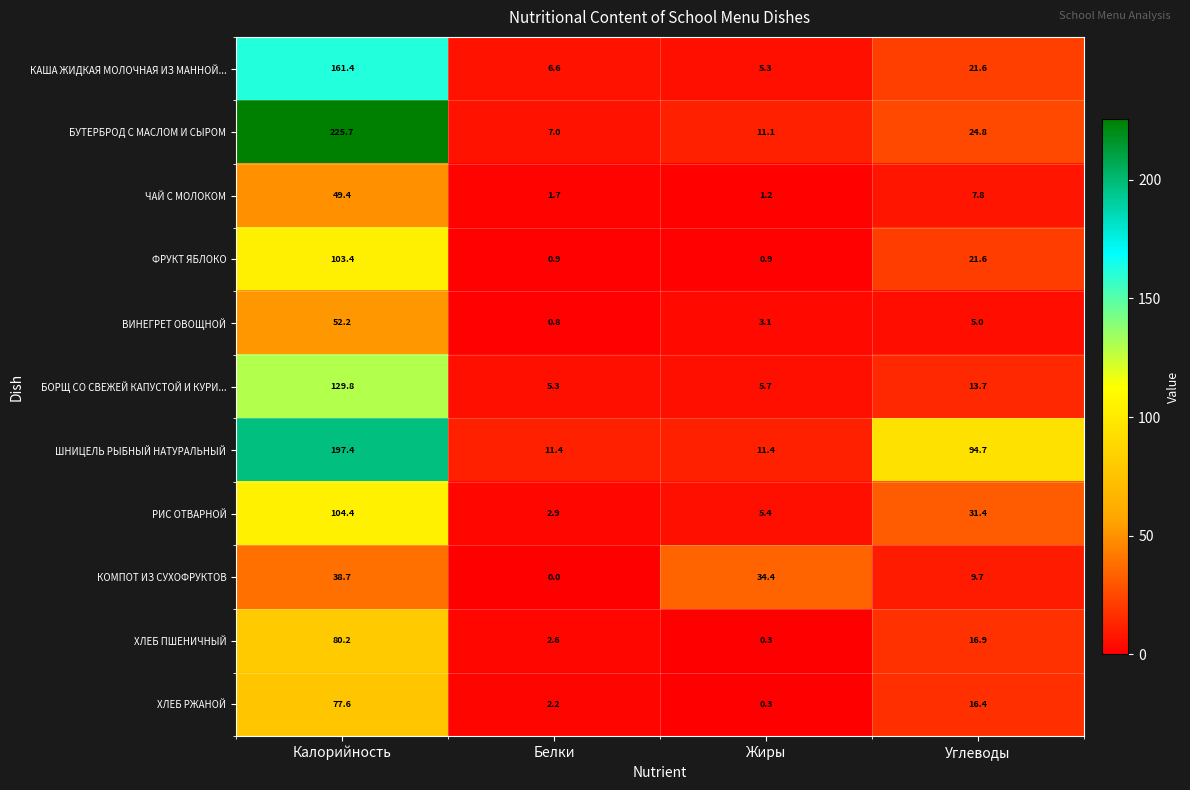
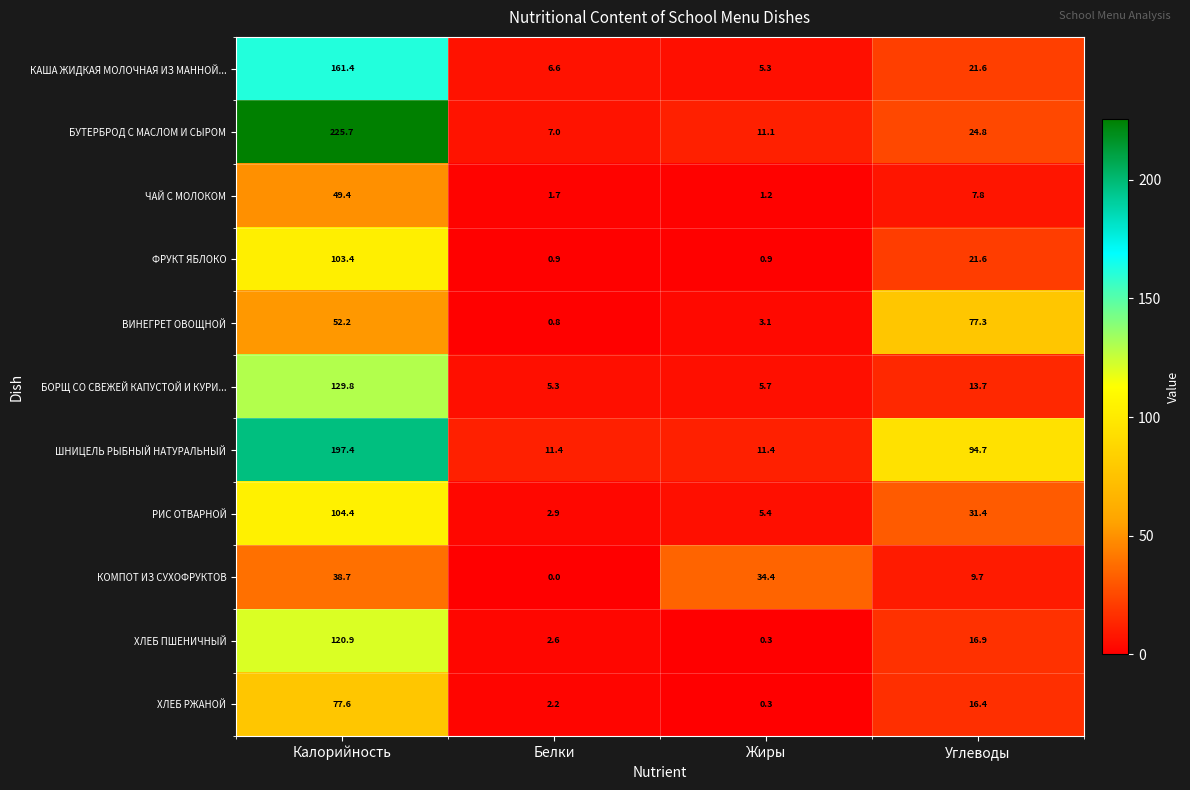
  {
    "КАША ЖИДКАЯ МОЛОЧНАЯ ИЗ МАННОЙ...": {
      "Калорийность": 161.4,
      "Белки": 6.6,
      "Жиры": 5.3,
      "Углеводы": 21.6
    },
    "БУТЕРБРОД С МАСЛОМ И СЫРОМ": {
      "Калорийность": 225.7,
      "Белки": 7.0,
      "Жиры": 11.1,
      "Углеводы": 24.8
    },
    "ЧАЙ С МОЛОКОМ": {
      "Калорийность": 49.4,
      "Белки": 1.7,
      "Жиры": 1.2,
      "Углеводы": 7.8
    },
    "ФРУКТ ЯБЛОКО": {
      "Калорийность": 103.4,
      "Белки": 0.9,
      "Жиры": 0.9,
      "Углеводы": 21.6
    },
    "ВИНЕГРЕТ ОВОЩНОЙ": {
      "Калорийность": 52.2,
      "Белки": 0.8,
      "Жиры": 3.1,
-     "Углеводы": 5.0
+     "Углеводы": 77.3
    },
    "БОРЩ СО СВЕЖЕЙ КАПУСТОЙ И КУРИ...": {
      "Калорийность": 129.8,
      "Белки": 5.3,
      "Жиры": 5.7,
      "Углеводы": 13.7
    },
    "ШНИЦЕЛЬ РЫБНЫЙ НАТУРАЛЬНЫЙ": {
      "Калорийность": 197.4,
      "Белки": 11.4,
      "Жиры": 11.4,
      "Углеводы": 94.7
    },
    "РИС ОТВАРНОЙ": {
      "Калорийность": 104.4,
      "Белки": 2.9,
      "Жиры": 5.4,
      "Углеводы": 31.4
    },
    "КОМПОТ ИЗ СУХОФРУКТОВ": {
      "Калорийность": 38.7,
      "Белки": 0.0,
      "Жиры": 34.4,
      "Углеводы": 9.7
    },
    "ХЛЕБ ПШЕНИЧНЫЙ": {
-     "Калорийность": 80.2,
+     "Калорийность": 120.9,
      "Белки": 2.6,
      "Жиры": 0.3,
      "Углеводы": 16.9
    },
    "ХЛЕБ РЖАНОЙ": {
      "Калорийность": 77.6,
      "Белки": 2.2,
      "Жиры": 0.3,
      "Углеводы": 16.4
    }
  }
